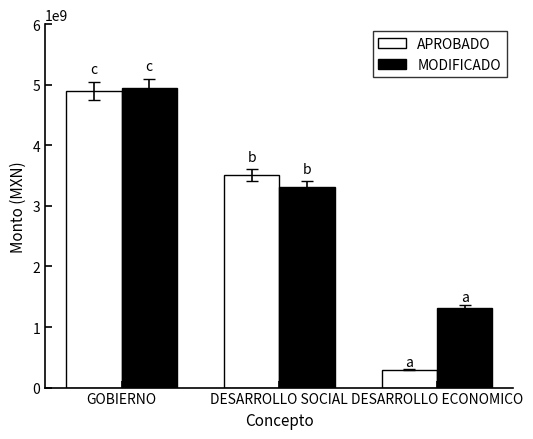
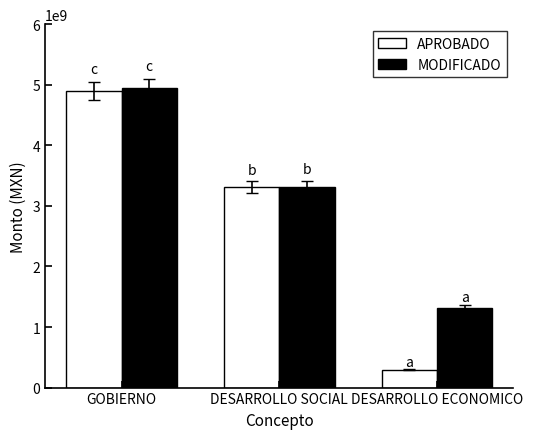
  {
    "APROBADO": {
      "GOBIERNO": 4900000000,
-     "DESARROLLO SOCIAL": 3500000000,
+     "DESARROLLO SOCIAL": 3300000000,
      "DESARROLLO ECONOMICO": 300000000
    },
    "MODIFICADO": {
      "GOBIERNO": 4900000000,
      "DESARROLLO SOCIAL": 3300000000,
      "DESARROLLO ECONOMICO": 1300000000
    }
  }
